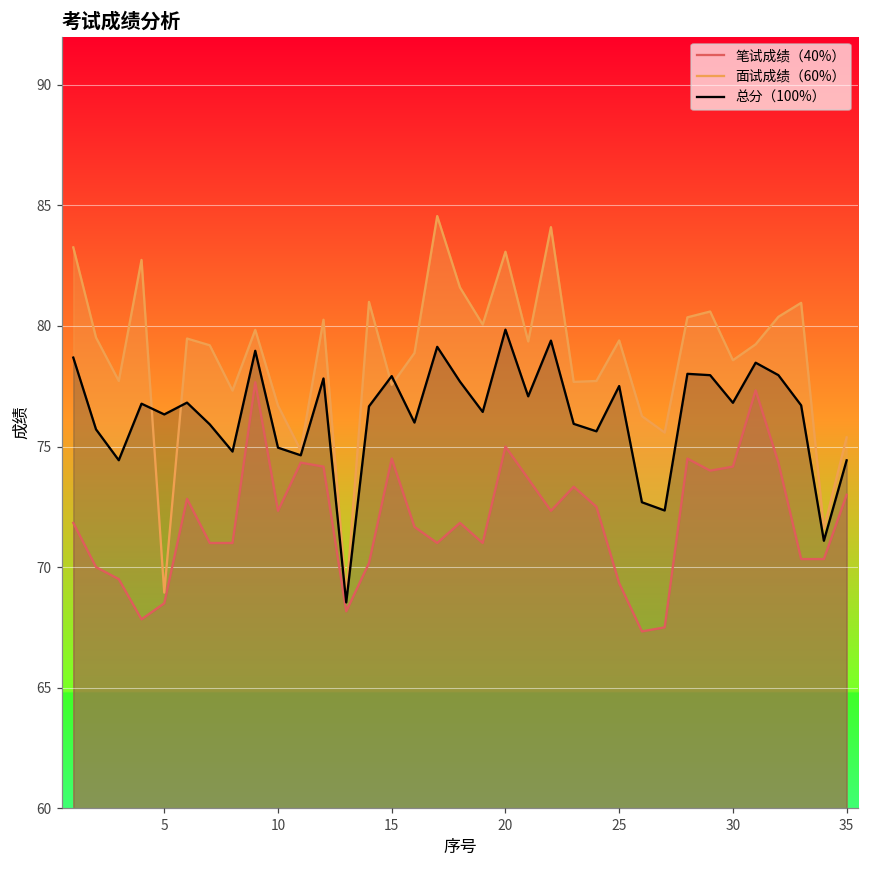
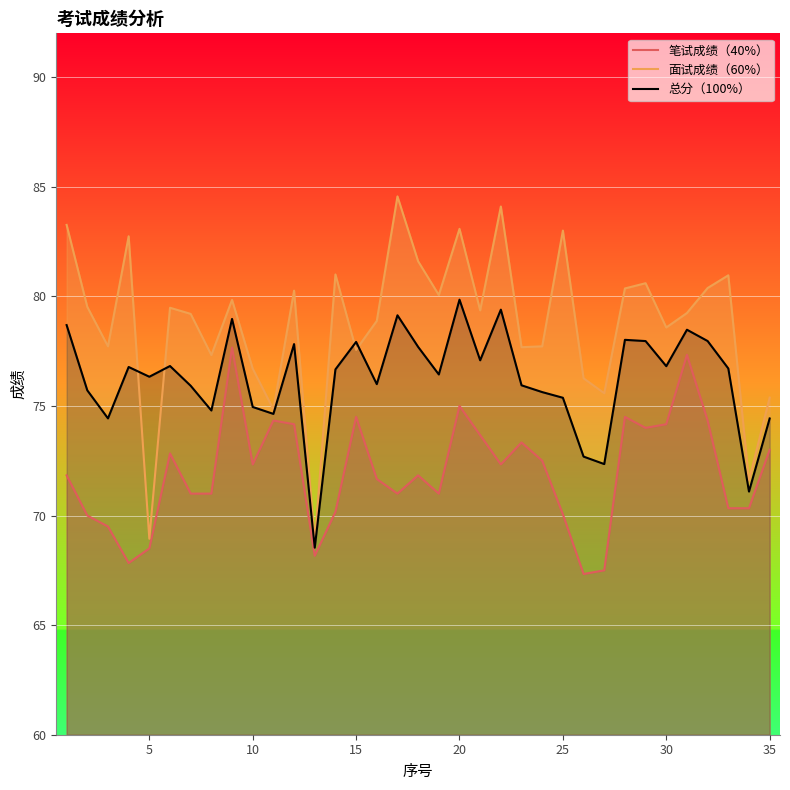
  {
    "笔试成绩（40%）": {
      "5": 68.5,
      "10": 72.3,
      "15": 74.5,
      "20": 75.0,
-     "25": 69.3,
+     "25": 70.1,
      "30": 74.2,
      "35": 73.0
    },
    "面试成绩（60%）": {
      "5": 68.9,
      "10": 76.7,
      "15": 77.6,
      "20": 83.1,
-     "25": 79.4,
+     "25": 83.0,
      "30": 78.6,
      "35": 75.4
    },
    "总分（100%）": {
      "5": 76.3,
      "10": 75.0,
      "15": 77.9,
      "20": 79.8,
-     "25": 77.5,
+     "25": 75.4,
      "30": 76.8,
      "35": 74.4
    }
  }
